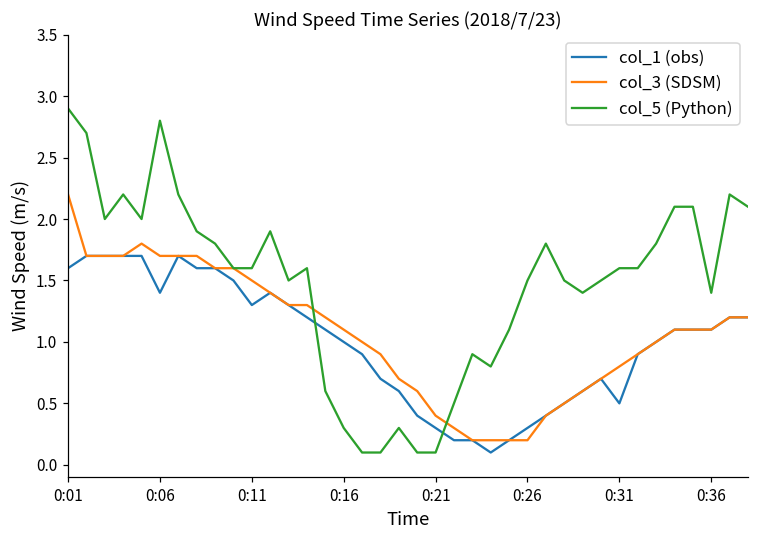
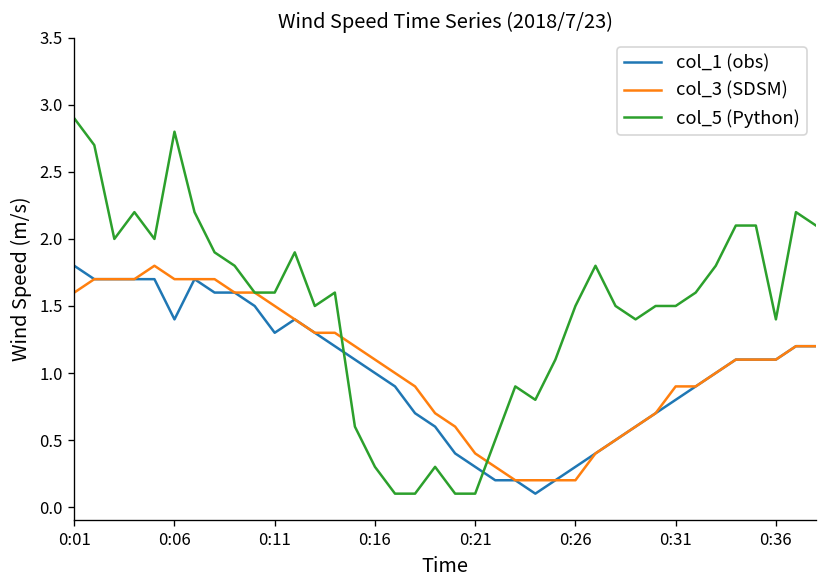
  {
    "col_1 (obs)": {
-     "0:01": 1.6,
+     "0:01": 1.8,
      "0:06": 1.4,
      "0:11": 1.3,
      "0:16": 1.0,
      "0:21": 0.3,
      "0:26": 0.3,
-     "0:31": 0.5
+     "0:31": 0.8
    },
    "col_3 (SDSM)": {
-     "0:01": 2.2,
+     "0:01": 1.6,
      "0:06": 1.7,
      "0:11": 1.5,
      "0:16": 1.1,
      "0:21": 0.4,
      "0:26": 0.2,
-     "0:31": 0.8
+     "0:31": 0.9
    },
    "col_5 (Python)": {
      "0:01": 2.9,
      "0:06": 2.8,
      "0:11": 1.6,
      "0:16": 0.3,
      "0:21": 0.1,
      "0:26": 1.5,
-     "0:31": 1.6,
+     "0:31": 1.5,
      "0:36": 1.4
    }
  }
